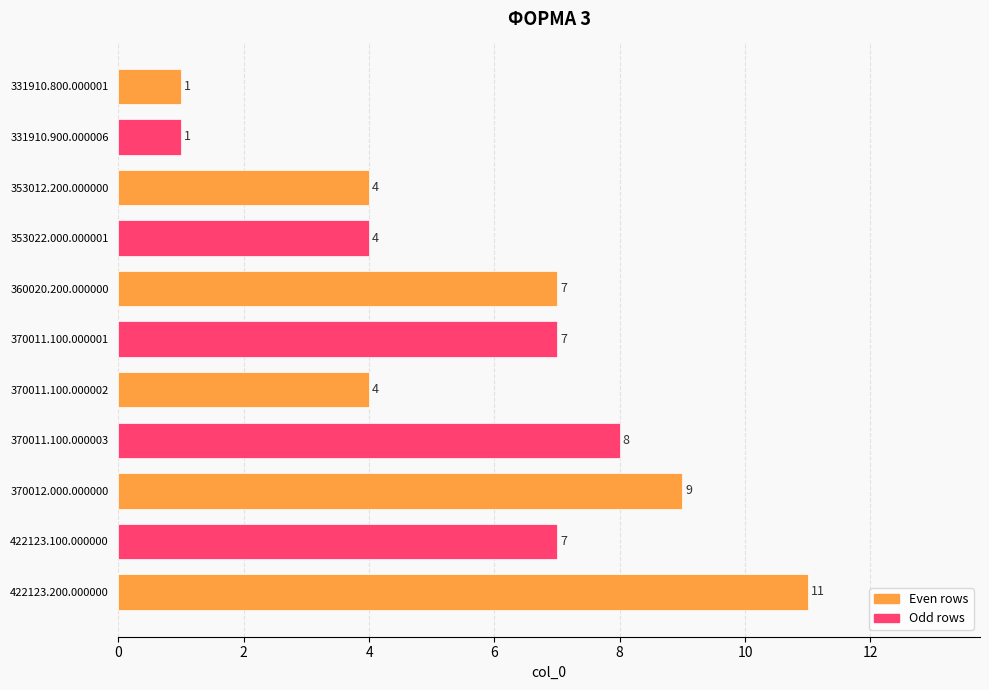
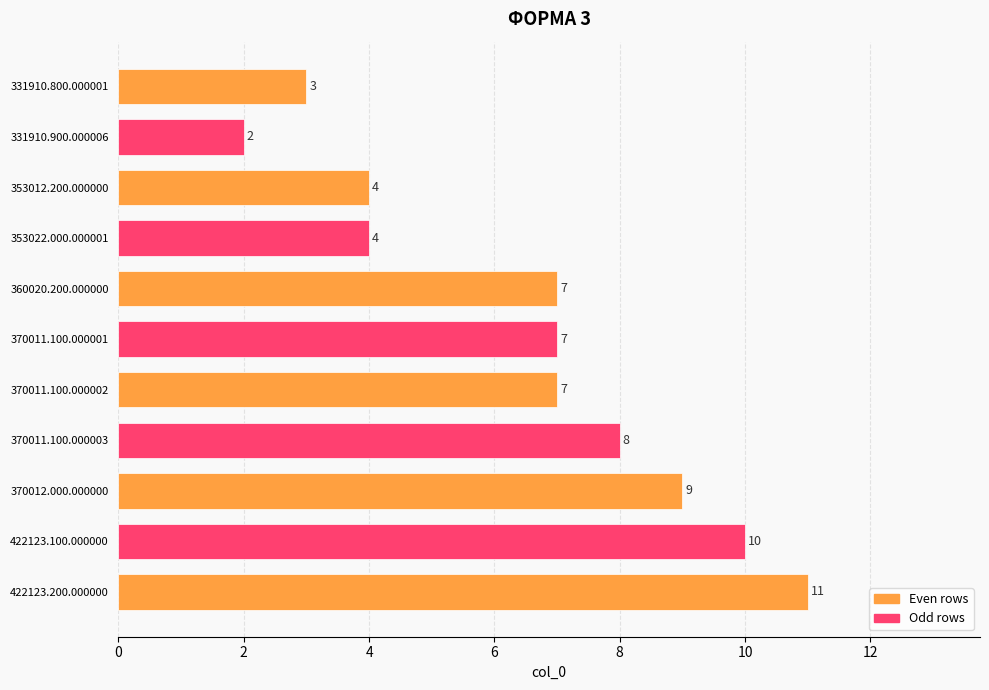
  {
-   "331910.800.000001": 1,
-   "331910.900.000006": 1,
+   "331910.800.000001": 3,
+   "331910.900.000006": 2,
    "353012.200.000000": 4,
    "353022.000.000001": 4,
    "360020.200.000000": 7,
    "370011.100.000001": 7,
-   "370011.100.000002": 4,
+   "370011.100.000002": 7,
    "370011.100.000003": 8,
    "370012.000.000000": 9,
-   "422123.100.000000": 7,
+   "422123.100.000000": 10,
    "422123.200.000000": 11
  }
